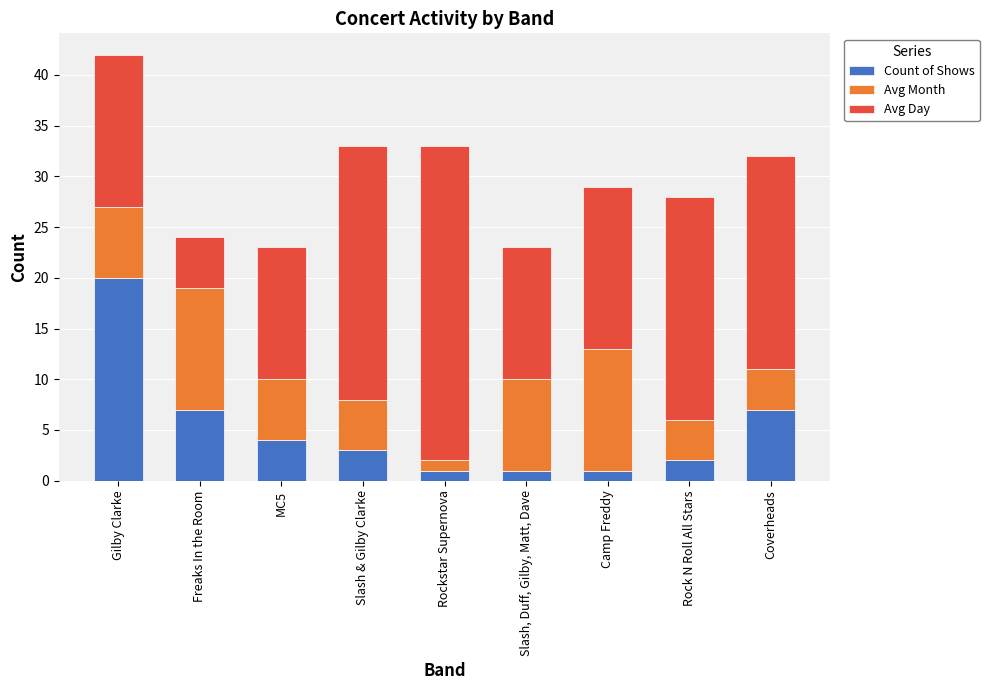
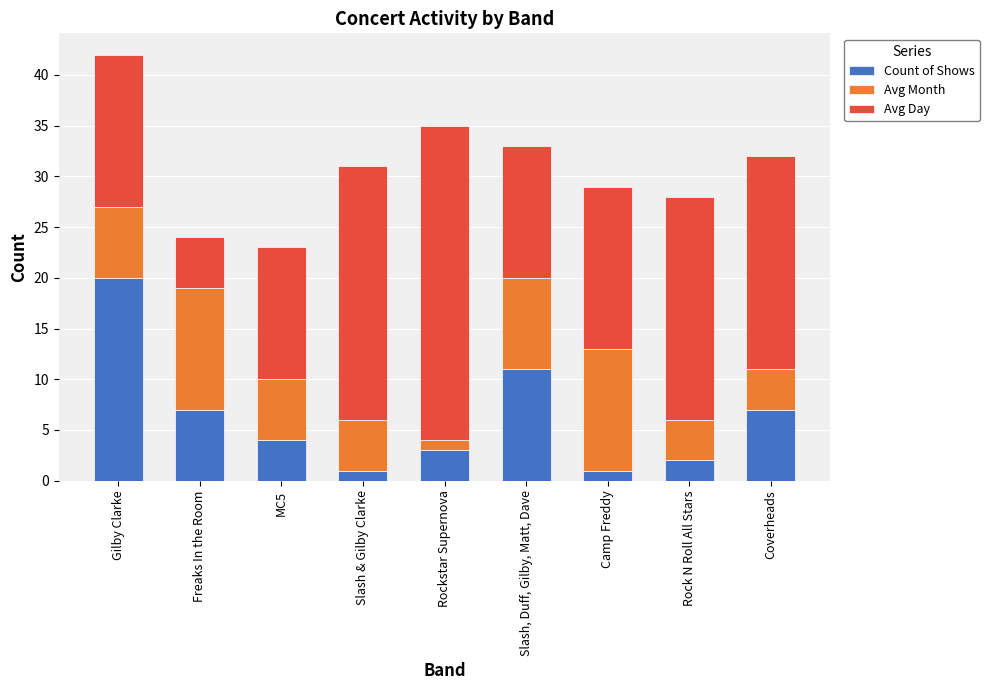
  {
    "Count of Shows": {
      "Gilby Clarke": 20,
      "Freaks In the Room": 7,
      "MC5": 4,
-     "Slash & Gilby Clarke": 3,
-     "Rockstar Supernova": 1,
-     "Slash, Duff, Gilby, Matt, Dave": 1,
+     "Slash & Gilby Clarke": 1,
+     "Rockstar Supernova": 3,
+     "Slash, Duff, Gilby, Matt, Dave": 11,
      "Camp Freddy": 1,
      "Rock N Roll All Stars": 2,
      "Coverheads": 7
    }
  }
